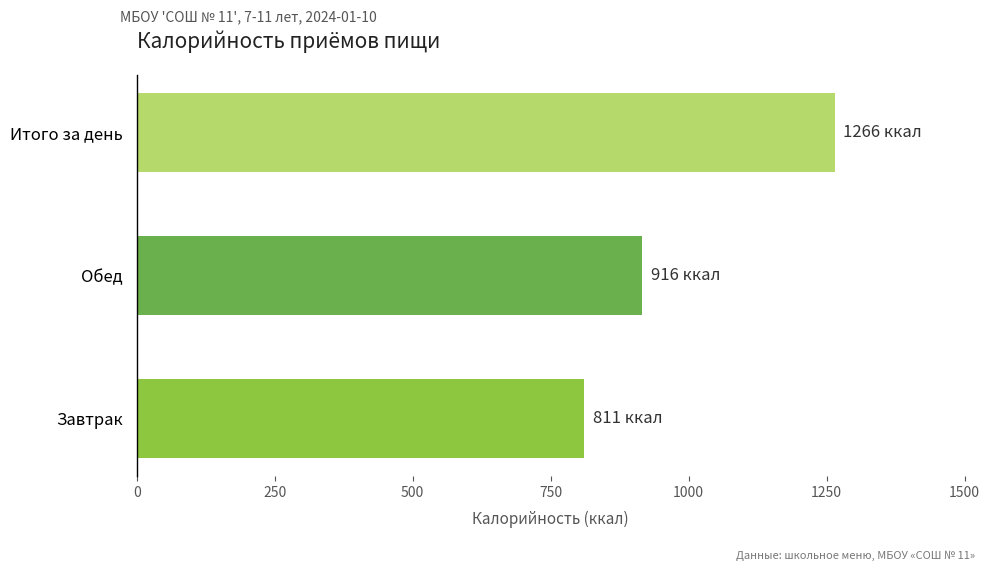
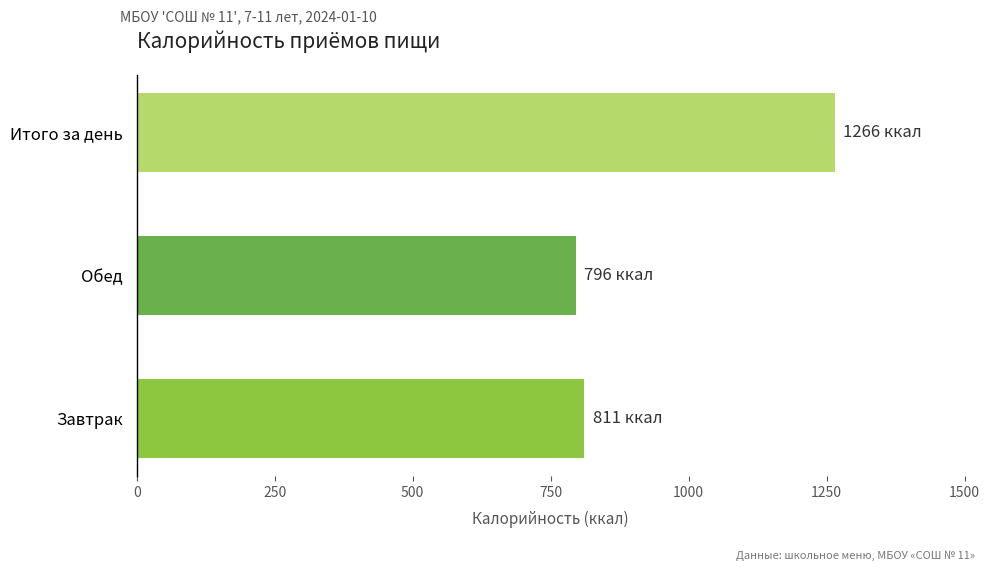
  {
    "Итого за день": 1266,
-   "Обед": 916,
+   "Обед": 796,
    "Завтрак": 811
  }
